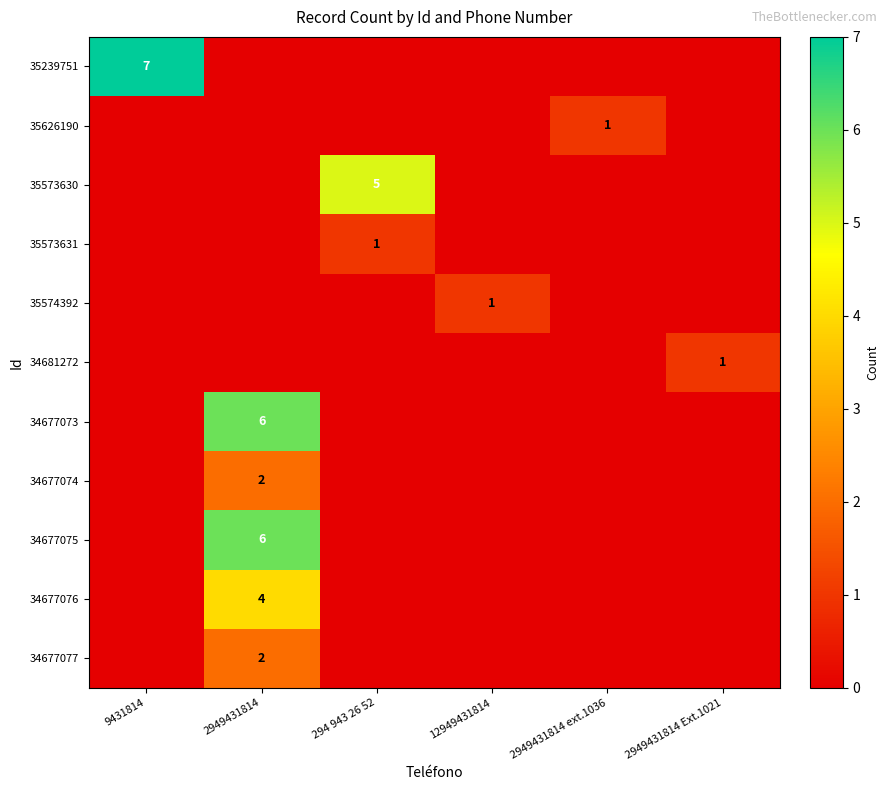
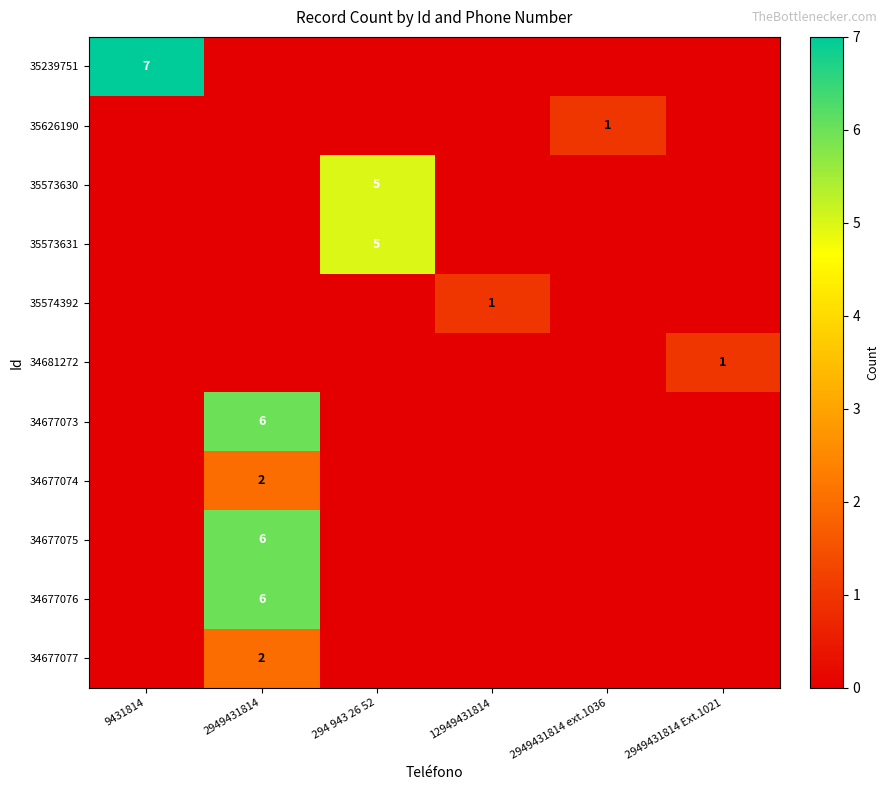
  {
    "35239751": {
      "9431814": 7
    },
    "35626190": {
      "2949431814 ext.1036": 1
    },
    "35573630": {
      "294 943 26 52": 5
    },
    "35573631": {
-     "294 943 26 52": 1
+     "294 943 26 52": 5
    },
    "35574392": {
      "12949431814": 1
    },
    "34681272": {
      "2949431814 Ext.1021": 1
    },
    "34677073": {
      "2949431814": 6
    },
    "34677074": {
      "2949431814": 2
    },
    "34677075": {
      "2949431814": 6
    },
    "34677076": {
-     "2949431814": 4
+     "2949431814": 6
    },
    "34677077": {
      "2949431814": 2
    }
  }
